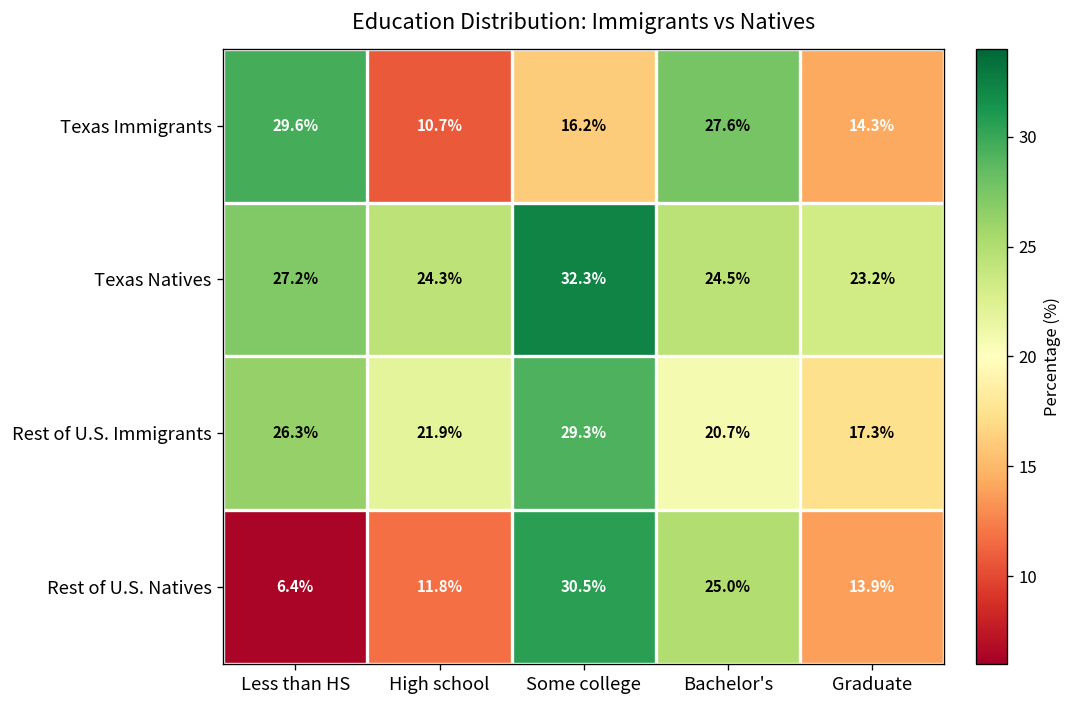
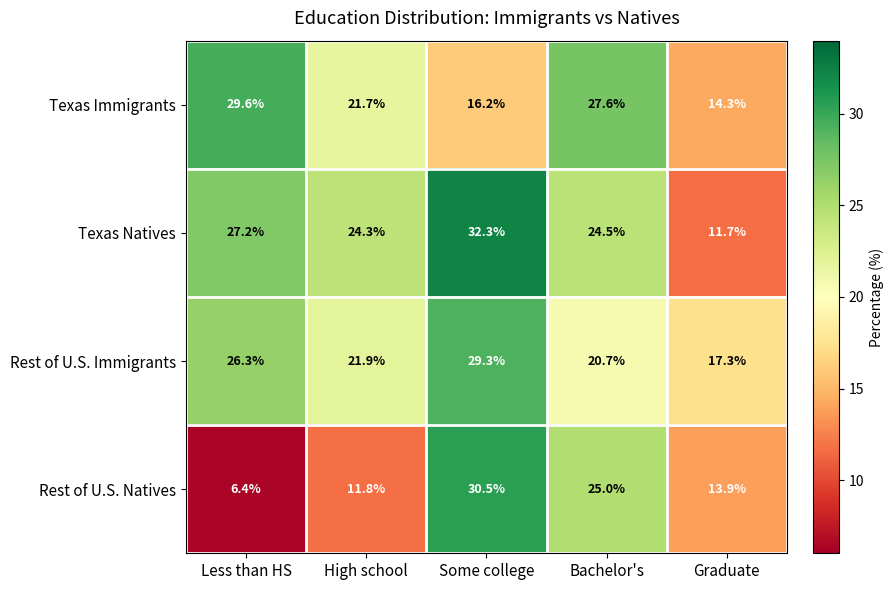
  {
    "Texas Immigrants": {
      "Less than HS": "29.6%",
-     "High school": "10.7%",
+     "High school": "21.7%",
      "Some college": "16.2%",
      "Bachelor's": "27.6%",
      "Graduate": "14.3%"
    },
    "Texas Natives": {
      "Less than HS": "27.2%",
      "High school": "24.3%",
      "Some college": "32.3%",
      "Bachelor's": "24.5%",
-     "Graduate": "23.2%"
+     "Graduate": "11.7%"
    },
    "Rest of U.S. Immigrants": {
      "Less than HS": "26.3%",
      "High school": "21.9%",
      "Some college": "29.3%",
      "Bachelor's": "20.7%",
      "Graduate": "17.3%"
    },
    "Rest of U.S. Natives": {
      "Less than HS": "6.4%",
      "High school": "11.8%",
      "Some college": "30.5%",
      "Bachelor's": "25.0%",
      "Graduate": "13.9%"
    }
  }
